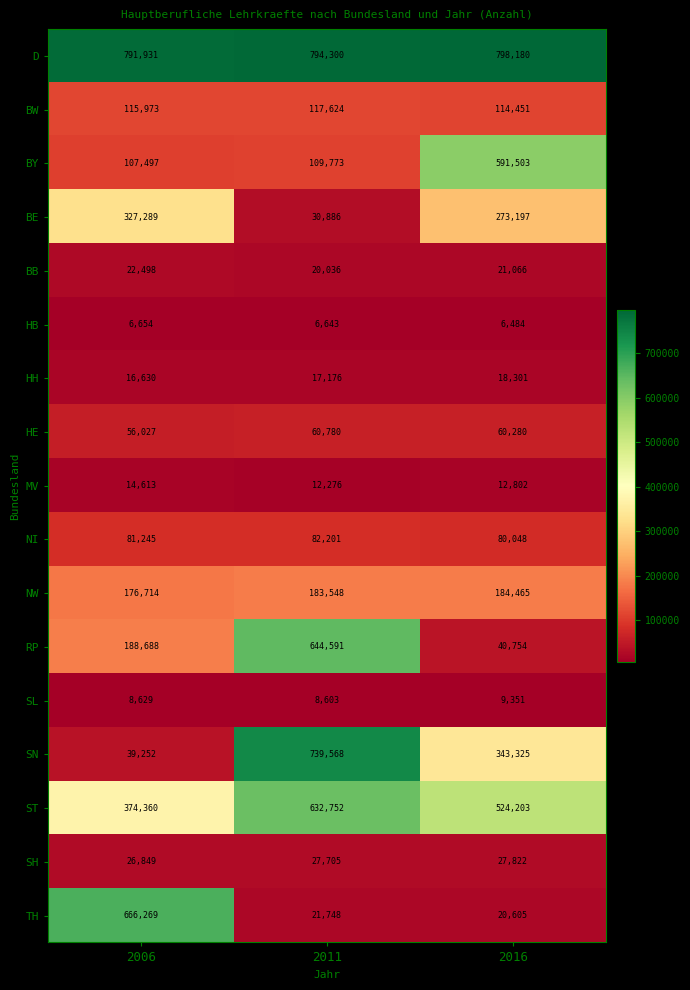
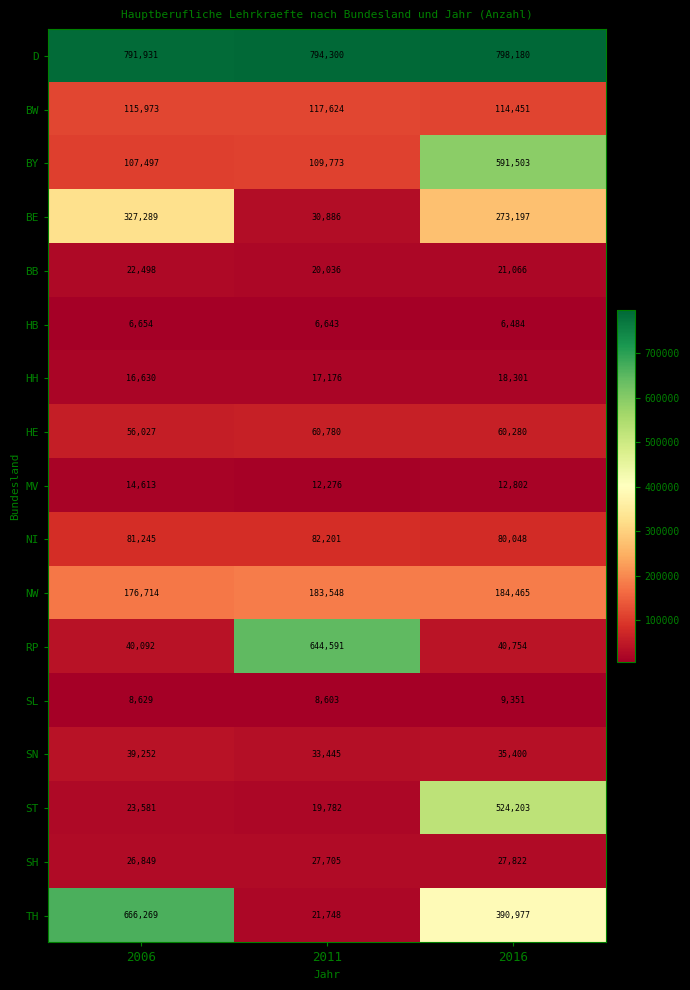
  {
    "D": {
      "2006": "791,931",
      "2011": "794,300",
      "2016": "798,180"
    },
    "BW": {
      "2006": "115,973",
      "2011": "117,624",
      "2016": "114,451"
    },
    "BY": {
      "2006": "107,497",
      "2011": "109,773",
      "2016": "591,503"
    },
    "BE": {
      "2006": "327,289",
      "2011": "30,886",
      "2016": "273,197"
    },
    "BB": {
      "2006": "22,498",
      "2011": "20,036",
      "2016": "21,066"
    },
    "HB": {
      "2006": "6,654",
      "2011": "6,643",
      "2016": "6,484"
    },
    "HH": {
      "2006": "16,630",
      "2011": "17,176",
      "2016": "18,301"
    },
    "HE": {
      "2006": "56,027",
      "2011": "60,780",
      "2016": "60,280"
    },
    "MV": {
      "2006": "14,613",
      "2011": "12,276",
      "2016": "12,802"
    },
    "NI": {
      "2006": "81,245",
      "2011": "82,201",
      "2016": "80,048"
    },
    "NW": {
      "2006": "176,714",
      "2011": "183,548",
      "2016": "184,465"
    },
    "RP": {
-     "2006": "188,688",
+     "2006": "40,092",
      "2011": "644,591",
      "2016": "40,754"
    },
    "SL": {
      "2006": "8,629",
      "2011": "8,603",
      "2016": "9,351"
    },
    "SN": {
      "2006": "39,252",
-     "2011": "739,568",
-     "2016": "343,325"
+     "2011": "33,445",
+     "2016": "35,400"
    },
    "ST": {
-     "2006": "374,360",
-     "2011": "632,752",
+     "2006": "23,581",
+     "2011": "19,782",
      "2016": "524,203"
    },
    "SH": {
      "2006": "26,849",
      "2011": "27,705",
      "2016": "27,822"
    },
    "TH": {
      "2006": "666,269",
      "2011": "21,748",
-     "2016": "20,605"
+     "2016": "390,977"
    }
  }
